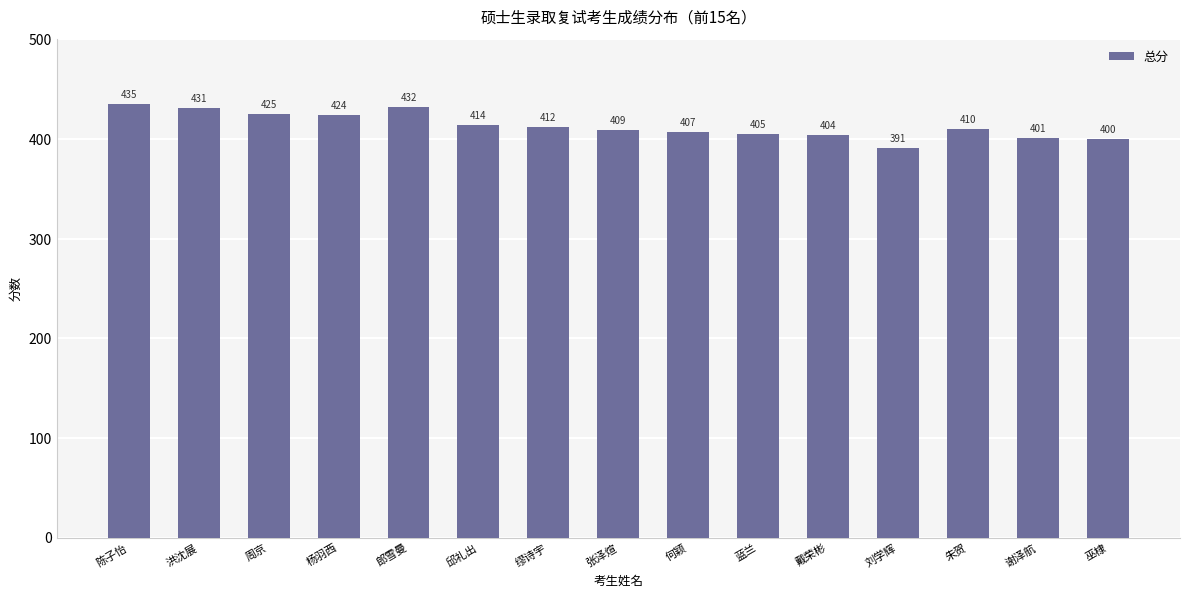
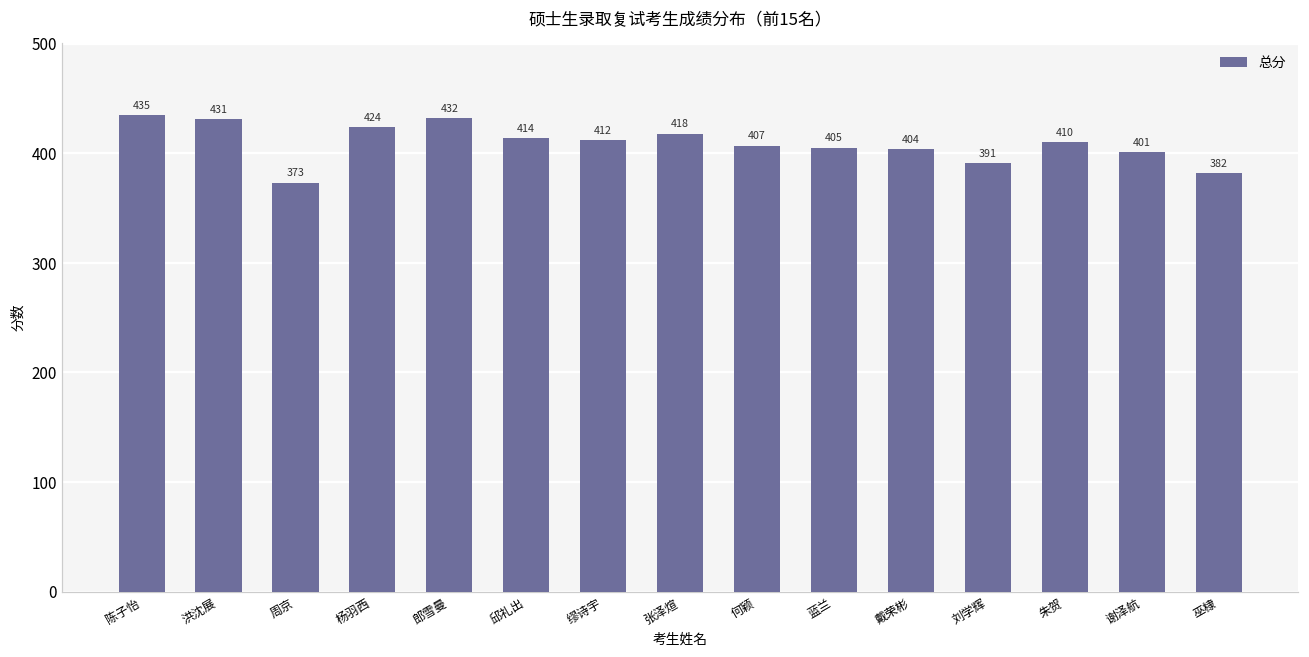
  {
    "陈子怡": 435,
    "洪沈展": 431,
-   "周京": 425,
+   "周京": 373,
    "杨羽西": 424,
    "郎雪曼": 432,
    "邱礼出": 414,
    "缪诗宇": 412,
-   "张泽煊": 409,
+   "张泽煊": 418,
    "何颖": 407,
    "蓝兰": 405,
    "戴荣彬": 404,
    "刘学辉": 391,
    "朱贺": 410,
    "谢泽航": 401,
-   "巫棣": 400
+   "巫棣": 382
  }
